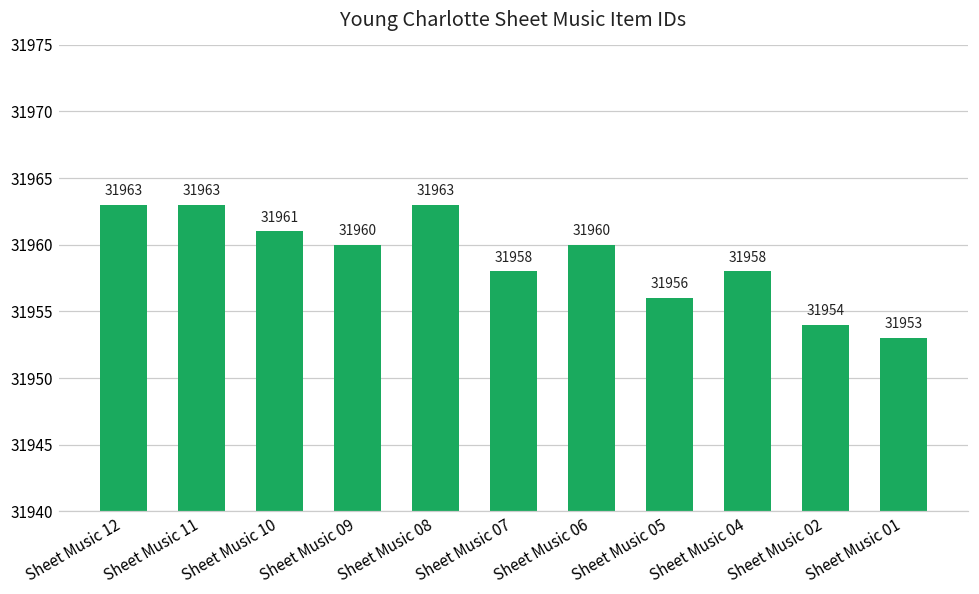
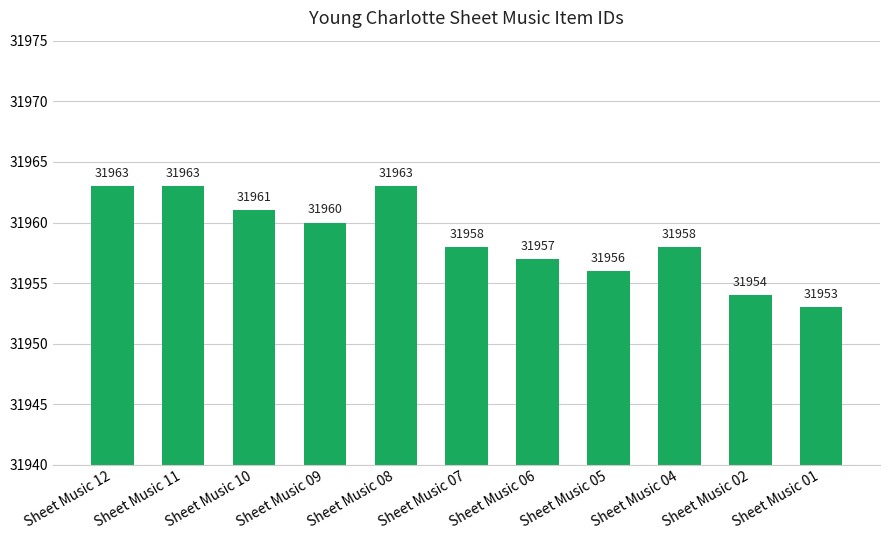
  {
    "Sheet Music 12": 31963,
    "Sheet Music 11": 31963,
    "Sheet Music 10": 31961,
    "Sheet Music 09": 31960,
    "Sheet Music 08": 31963,
    "Sheet Music 07": 31958,
-   "Sheet Music 06": 31960,
+   "Sheet Music 06": 31957,
    "Sheet Music 05": 31956,
    "Sheet Music 04": 31958,
    "Sheet Music 02": 31954,
    "Sheet Music 01": 31953
  }
